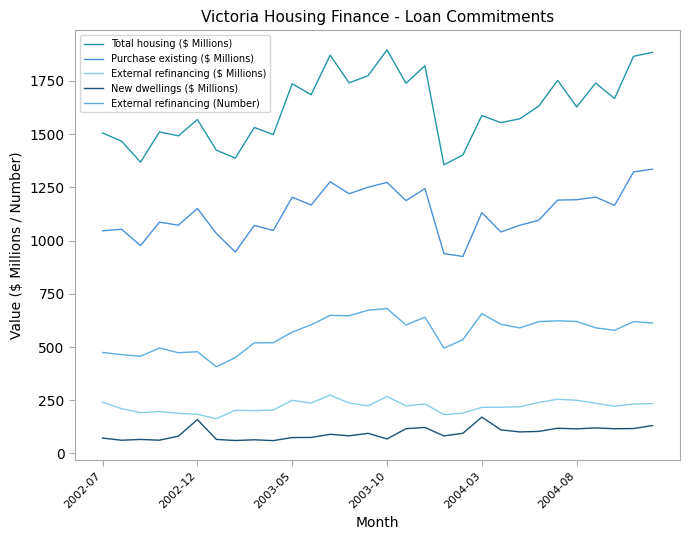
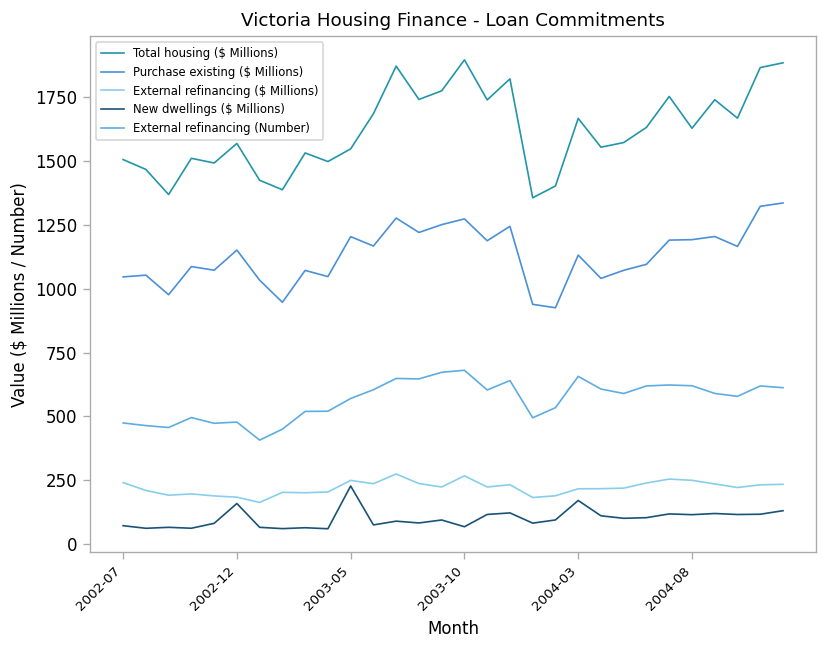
  {
    "Total housing ($ Millions)": {
      "2002-07": 1510,
      "2002-12": 1570,
-     "2003-05": 1740,
+     "2003-05": 1550,
      "2003-10": 1900,
-     "2004-03": 1590,
+     "2004-03": 1670,
      "2004-08": 1630
    },
    "New dwellings ($ Millions)": {
      "2002-07": 70,
      "2002-12": 160,
-     "2003-05": 70,
+     "2003-05": 230,
      "2003-10": 70,
      "2004-03": 170,
      "2004-08": 120
    }
  }
